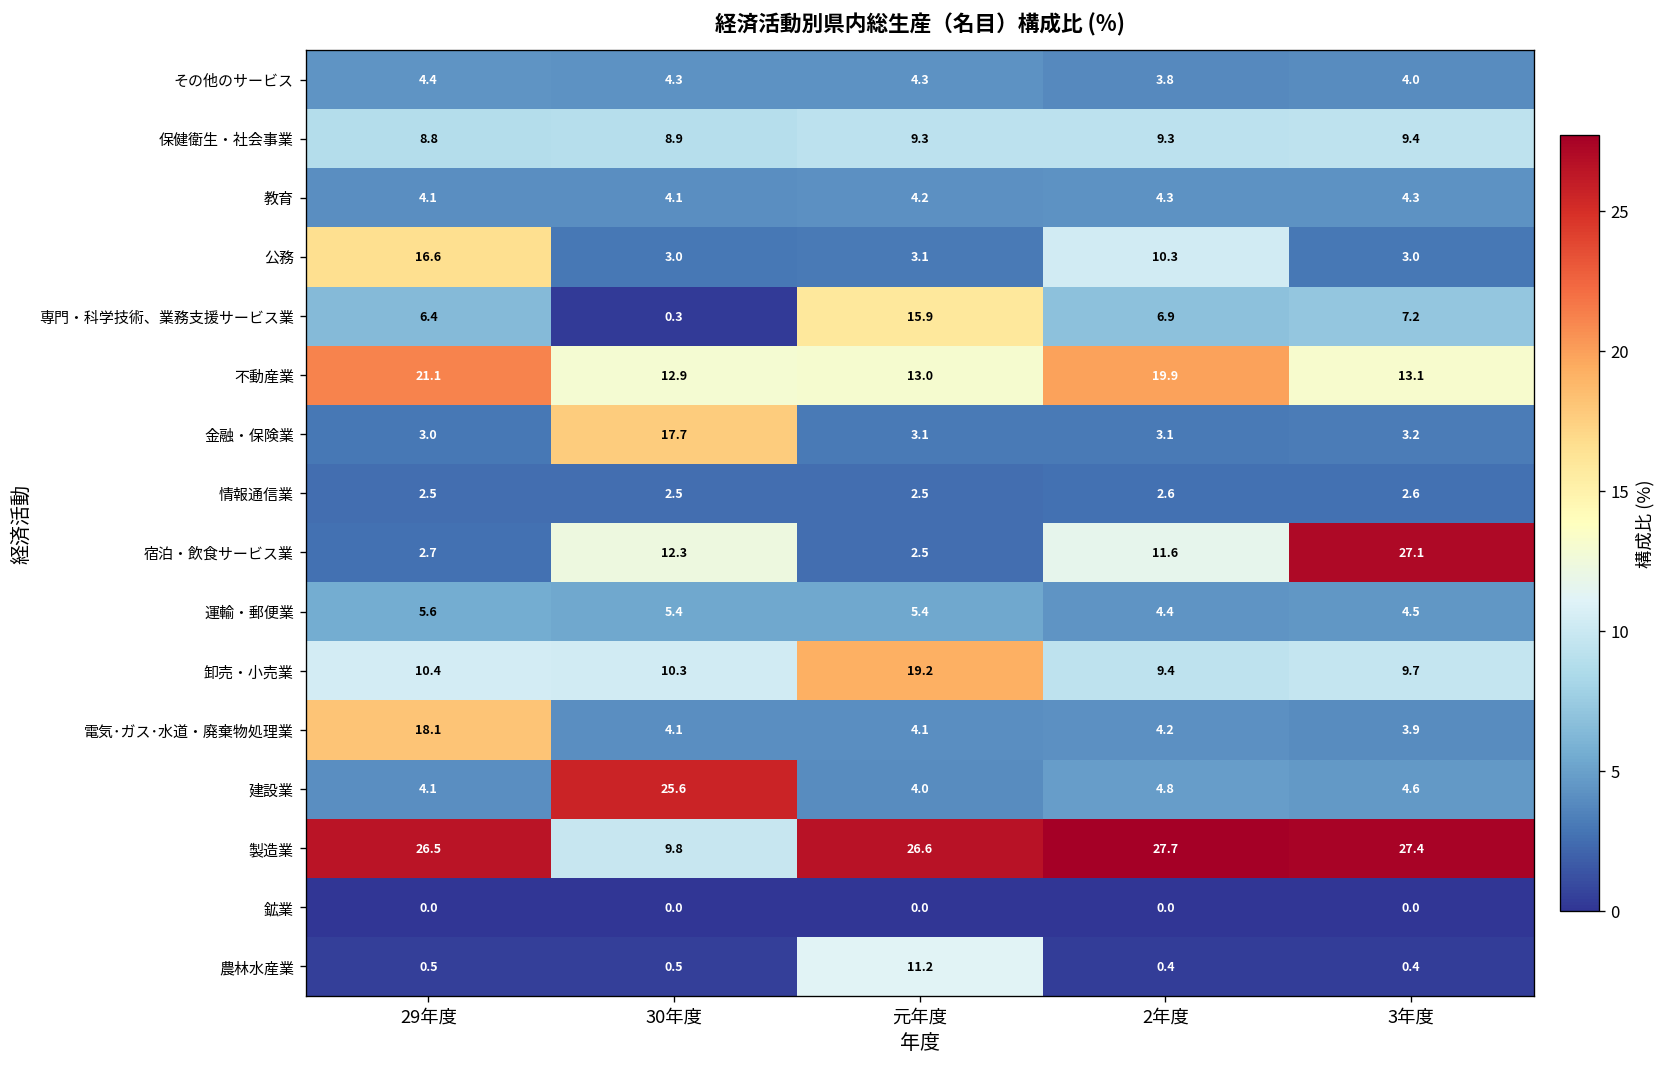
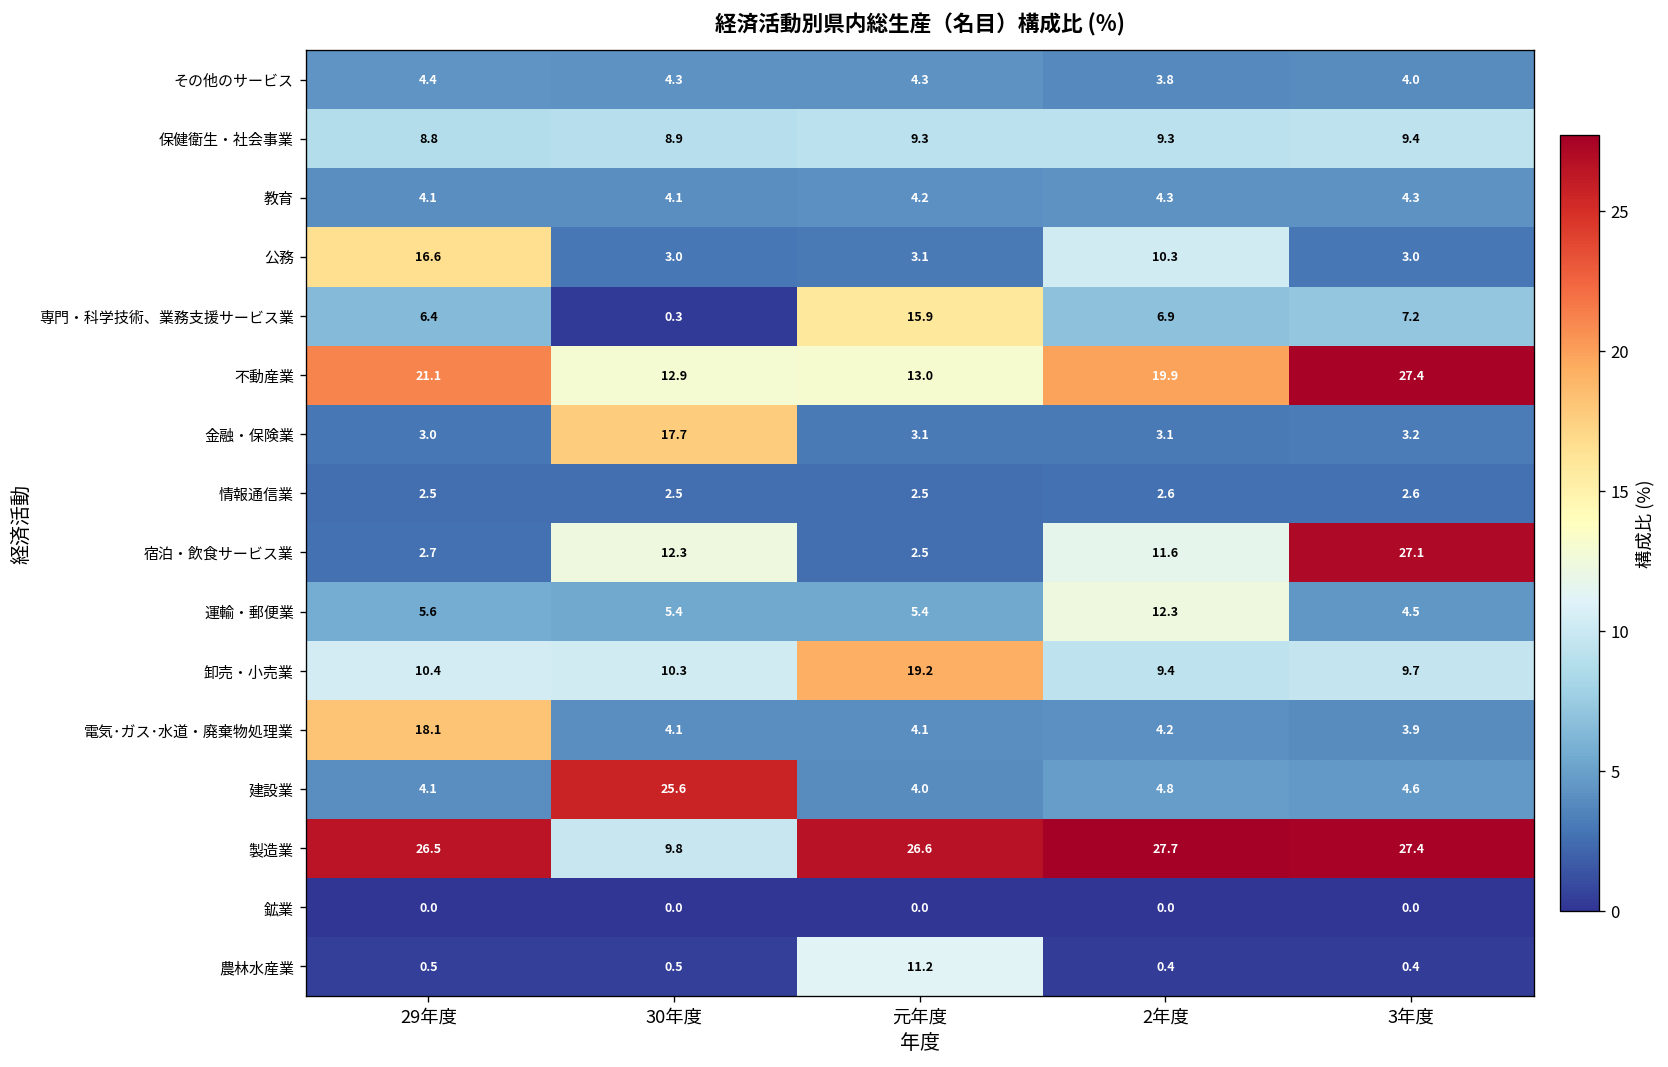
  {
    "その他のサービス": {
      "29年度": 4.4,
      "30年度": 4.3,
      "元年度": 4.3,
      "2年度": 3.8,
      "3年度": 4.0
    },
    "保健衛生・社会事業": {
      "29年度": 8.8,
      "30年度": 8.9,
      "元年度": 9.3,
      "2年度": 9.3,
      "3年度": 9.4
    },
    "教育": {
      "29年度": 4.1,
      "30年度": 4.1,
      "元年度": 4.2,
      "2年度": 4.3,
      "3年度": 4.3
    },
    "公務": {
      "29年度": 16.6,
      "30年度": 3.0,
      "元年度": 3.1,
      "2年度": 10.3,
      "3年度": 3.0
    },
    "専門・科学技術、業務支援サービス業": {
      "29年度": 6.4,
      "30年度": 0.3,
      "元年度": 15.9,
      "2年度": 6.9,
      "3年度": 7.2
    },
    "不動産業": {
      "29年度": 21.1,
      "30年度": 12.9,
      "元年度": 13.0,
      "2年度": 19.9,
-     "3年度": 13.1
+     "3年度": 27.4
    },
    "金融・保険業": {
      "29年度": 3.0,
      "30年度": 17.7,
      "元年度": 3.1,
      "2年度": 3.1,
      "3年度": 3.2
    },
    "情報通信業": {
      "29年度": 2.5,
      "30年度": 2.5,
      "元年度": 2.5,
      "2年度": 2.6,
      "3年度": 2.6
    },
    "宿泊・飲食サービス業": {
      "29年度": 2.7,
      "30年度": 12.3,
      "元年度": 2.5,
      "2年度": 11.6,
      "3年度": 27.1
    },
    "運輸・郵便業": {
      "29年度": 5.6,
      "30年度": 5.4,
      "元年度": 5.4,
-     "2年度": 4.4,
+     "2年度": 12.3,
      "3年度": 4.5
    },
    "卸売・小売業": {
      "29年度": 10.4,
      "30年度": 10.3,
      "元年度": 19.2,
      "2年度": 9.4,
      "3年度": 9.7
    },
    "電気･ガス･水道・廃棄物処理業": {
      "29年度": 18.1,
      "30年度": 4.1,
      "元年度": 4.1,
      "2年度": 4.2,
      "3年度": 3.9
    },
    "建設業": {
      "29年度": 4.1,
      "30年度": 25.6,
      "元年度": 4.0,
      "2年度": 4.8,
      "3年度": 4.6
    },
    "製造業": {
      "29年度": 26.5,
      "30年度": 9.8,
      "元年度": 26.6,
      "2年度": 27.7,
      "3年度": 27.4
    },
    "鉱業": {
      "29年度": 0.0,
      "30年度": 0.0,
      "元年度": 0.0,
      "2年度": 0.0,
      "3年度": 0.0
    },
    "農林水産業": {
      "29年度": 0.5,
      "30年度": 0.5,
      "元年度": 11.2,
      "2年度": 0.4,
      "3年度": 0.4
    }
  }
